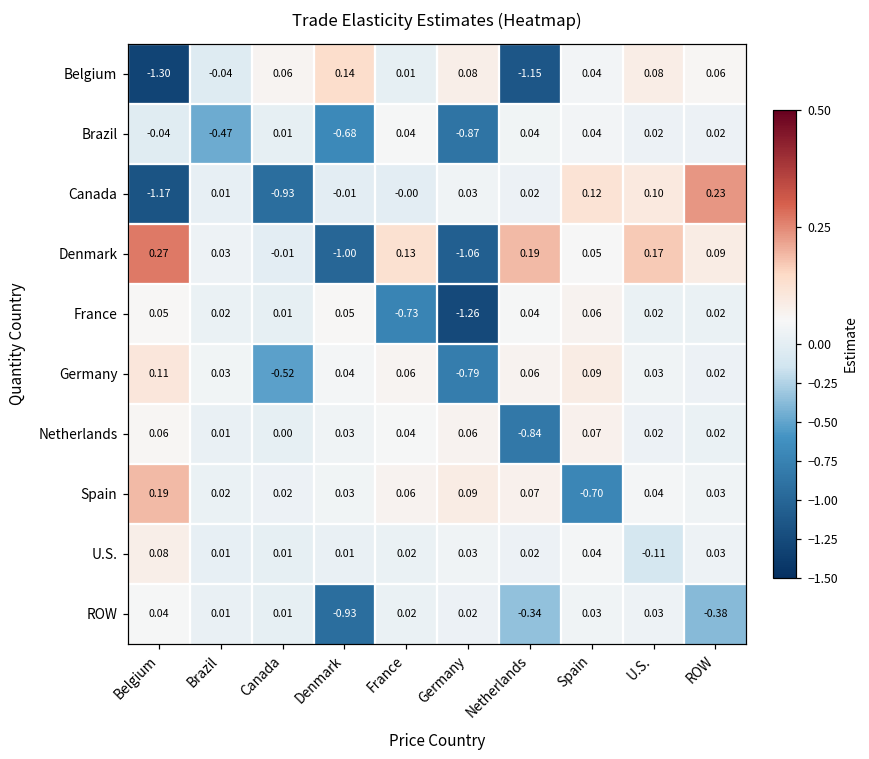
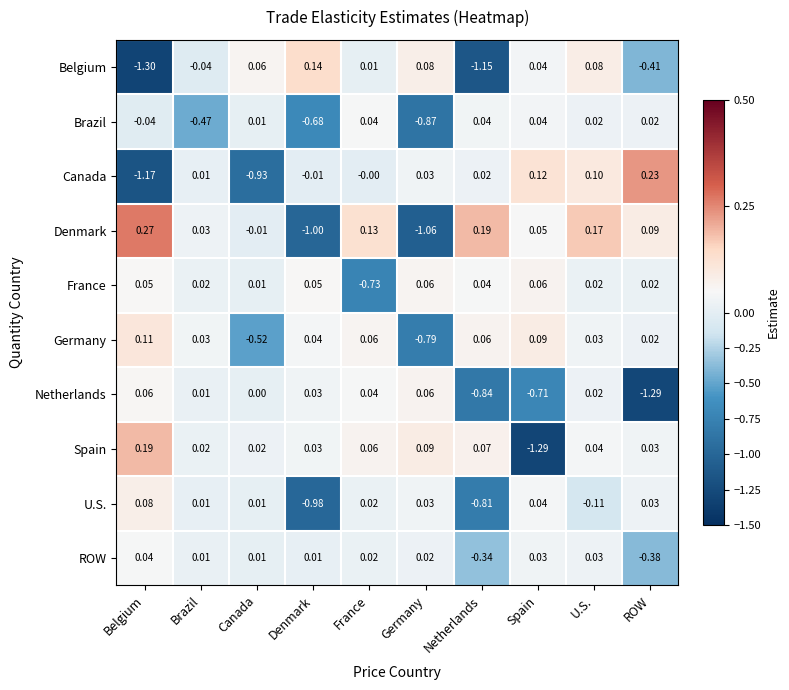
  {
    "Belgium": {
      "Belgium": -1.30,
      "Brazil": -0.04,
      "Canada": 0.06,
      "Denmark": 0.14,
      "France": 0.01,
      "Germany": 0.08,
      "Netherlands": -1.15,
      "Spain": 0.04,
      "U.S.": 0.08,
-     "ROW": 0.06
+     "ROW": -0.41
    },
    "Brazil": {
      "Belgium": -0.04,
      "Brazil": -0.47,
      "Canada": 0.01,
      "Denmark": -0.68,
      "France": 0.04,
      "Germany": -0.87,
      "Netherlands": 0.04,
      "Spain": 0.04,
      "U.S.": 0.02,
      "ROW": 0.02
    },
    "Canada": {
      "Belgium": -1.17,
      "Brazil": 0.01,
      "Canada": -0.93,
      "Denmark": -0.01,
      "France": -0.00,
      "Germany": 0.03,
      "Netherlands": 0.02,
      "Spain": 0.12,
      "U.S.": 0.10,
      "ROW": 0.23
    },
    "Denmark": {
      "Belgium": 0.27,
      "Brazil": 0.03,
      "Canada": -0.01,
      "Denmark": -1.00,
      "France": 0.13,
      "Germany": -1.06,
      "Netherlands": 0.19,
      "Spain": 0.05,
      "U.S.": 0.17,
      "ROW": 0.09
    },
    "France": {
      "Belgium": 0.05,
      "Brazil": 0.02,
      "Canada": 0.01,
      "Denmark": 0.05,
      "France": -0.73,
-     "Germany": -1.26,
+     "Germany": 0.06,
      "Netherlands": 0.04,
      "Spain": 0.06,
      "U.S.": 0.02,
      "ROW": 0.02
    },
    "Germany": {
      "Belgium": 0.11,
      "Brazil": 0.03,
      "Canada": -0.52,
      "Denmark": 0.04,
      "France": 0.06,
      "Germany": -0.79,
      "Netherlands": 0.06,
      "Spain": 0.09,
      "U.S.": 0.03,
      "ROW": 0.02
    },
    "Netherlands": {
      "Belgium": 0.06,
      "Brazil": 0.01,
      "Canada": 0.00,
      "Denmark": 0.03,
      "France": 0.04,
      "Germany": 0.06,
      "Netherlands": -0.84,
-     "Spain": 0.07,
+     "Spain": -0.71,
      "U.S.": 0.02,
-     "ROW": 0.02
+     "ROW": -1.29
    },
    "Spain": {
      "Belgium": 0.19,
      "Brazil": 0.02,
      "Canada": 0.02,
      "Denmark": 0.03,
      "France": 0.06,
      "Germany": 0.09,
      "Netherlands": 0.07,
-     "Spain": -0.70,
+     "Spain": -1.29,
      "U.S.": 0.04,
      "ROW": 0.03
    },
    "U.S.": {
      "Belgium": 0.08,
      "Brazil": 0.01,
      "Canada": 0.01,
-     "Denmark": 0.01,
+     "Denmark": -0.98,
      "France": 0.02,
      "Germany": 0.03,
-     "Netherlands": 0.02,
+     "Netherlands": -0.81,
      "Spain": 0.04,
      "U.S.": -0.11,
      "ROW": 0.03
    },
    "ROW": {
      "Belgium": 0.04,
      "Brazil": 0.01,
      "Canada": 0.01,
-     "Denmark": -0.93,
+     "Denmark": 0.01,
      "France": 0.02,
      "Germany": 0.02,
      "Netherlands": -0.34,
      "Spain": 0.03,
      "U.S.": 0.03,
      "ROW": -0.38
    }
  }
